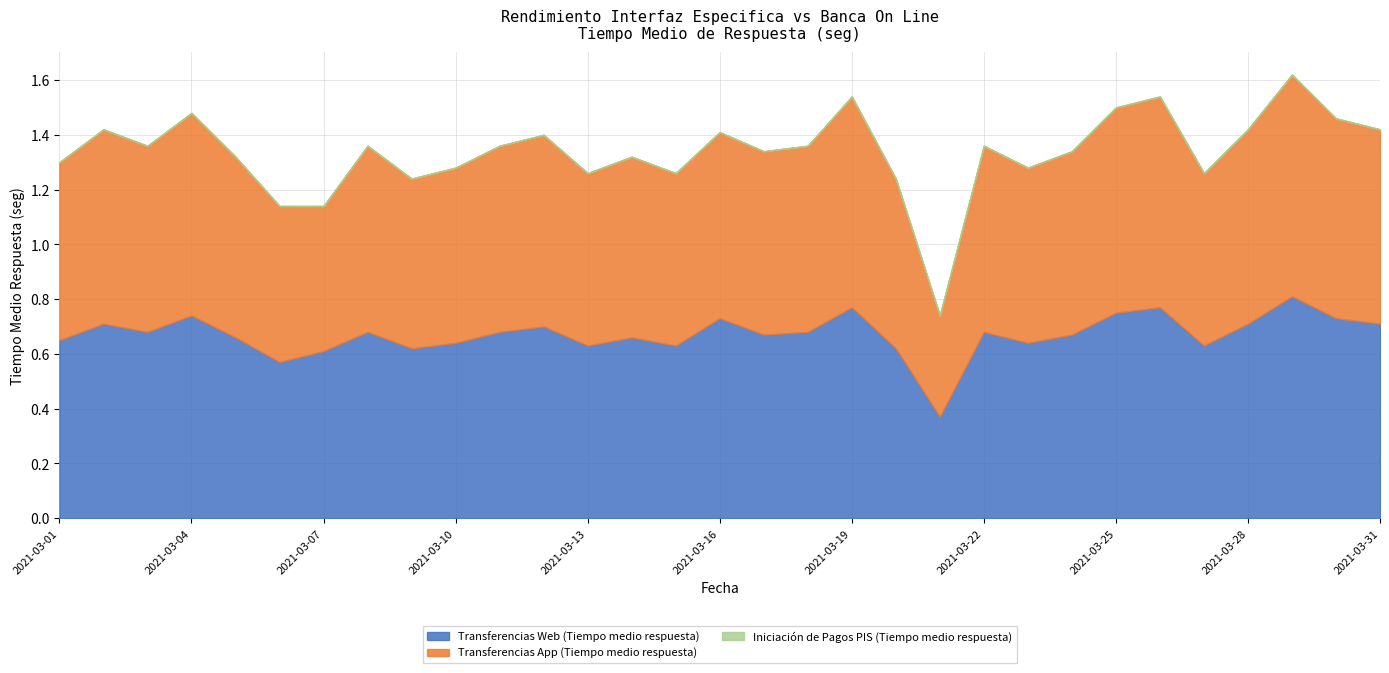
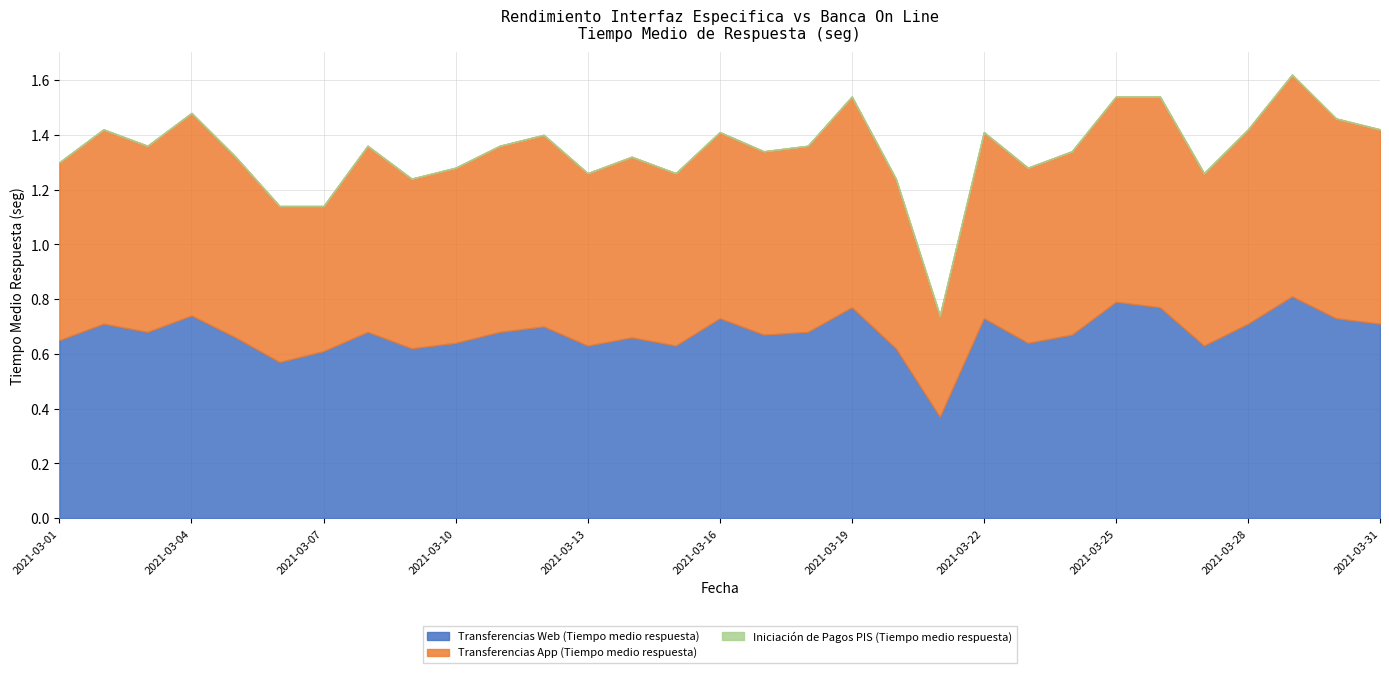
  {
    "Transferencias Web (Tiempo medio respuesta)": {
      "2021-03-01": 0.65,
      "2021-03-04": 0.74,
      "2021-03-07": 0.61,
      "2021-03-10": 0.64,
      "2021-03-13": 0.63,
      "2021-03-16": 0.73,
      "2021-03-19": 0.77,
-     "2021-03-22": 0.68,
-     "2021-03-25": 0.75,
+     "2021-03-22": 0.73,
+     "2021-03-25": 0.79,
      "2021-03-28": 0.71,
      "2021-03-31": 0.71
    }
  }
